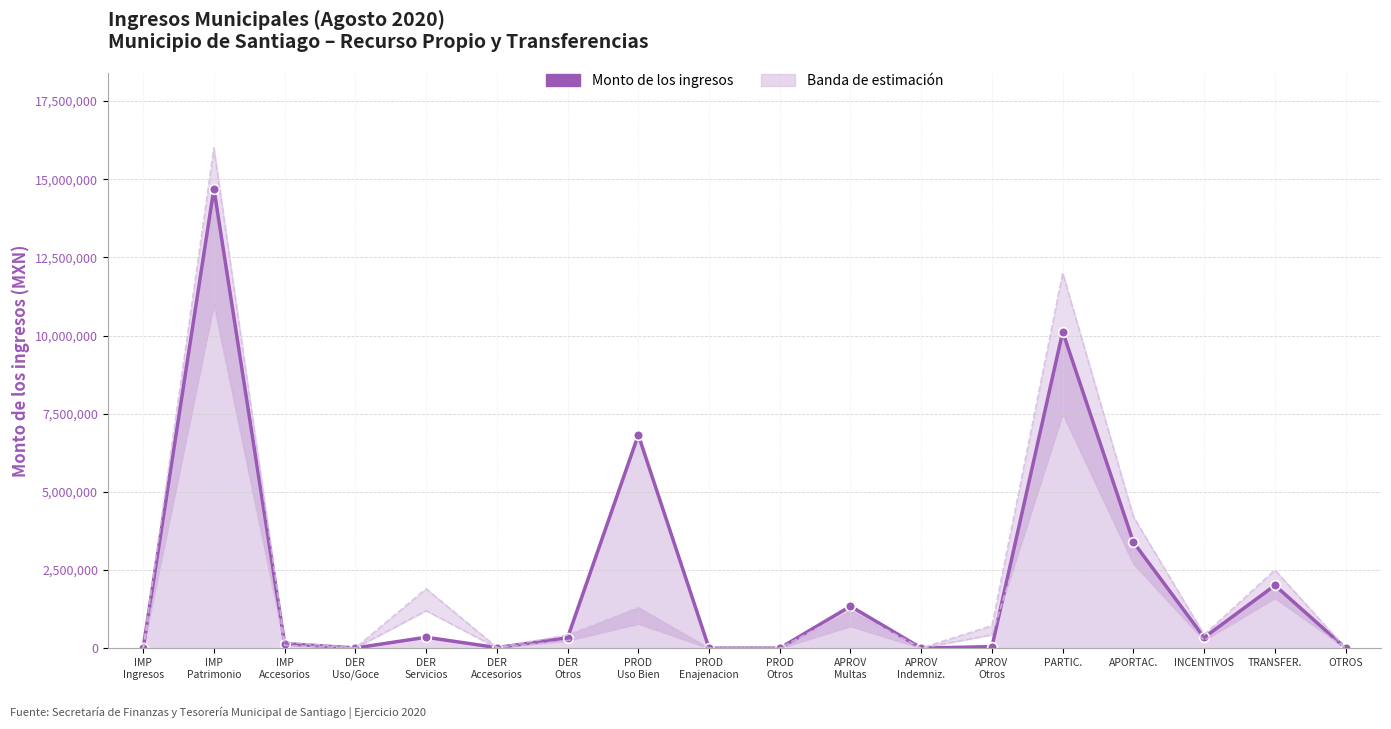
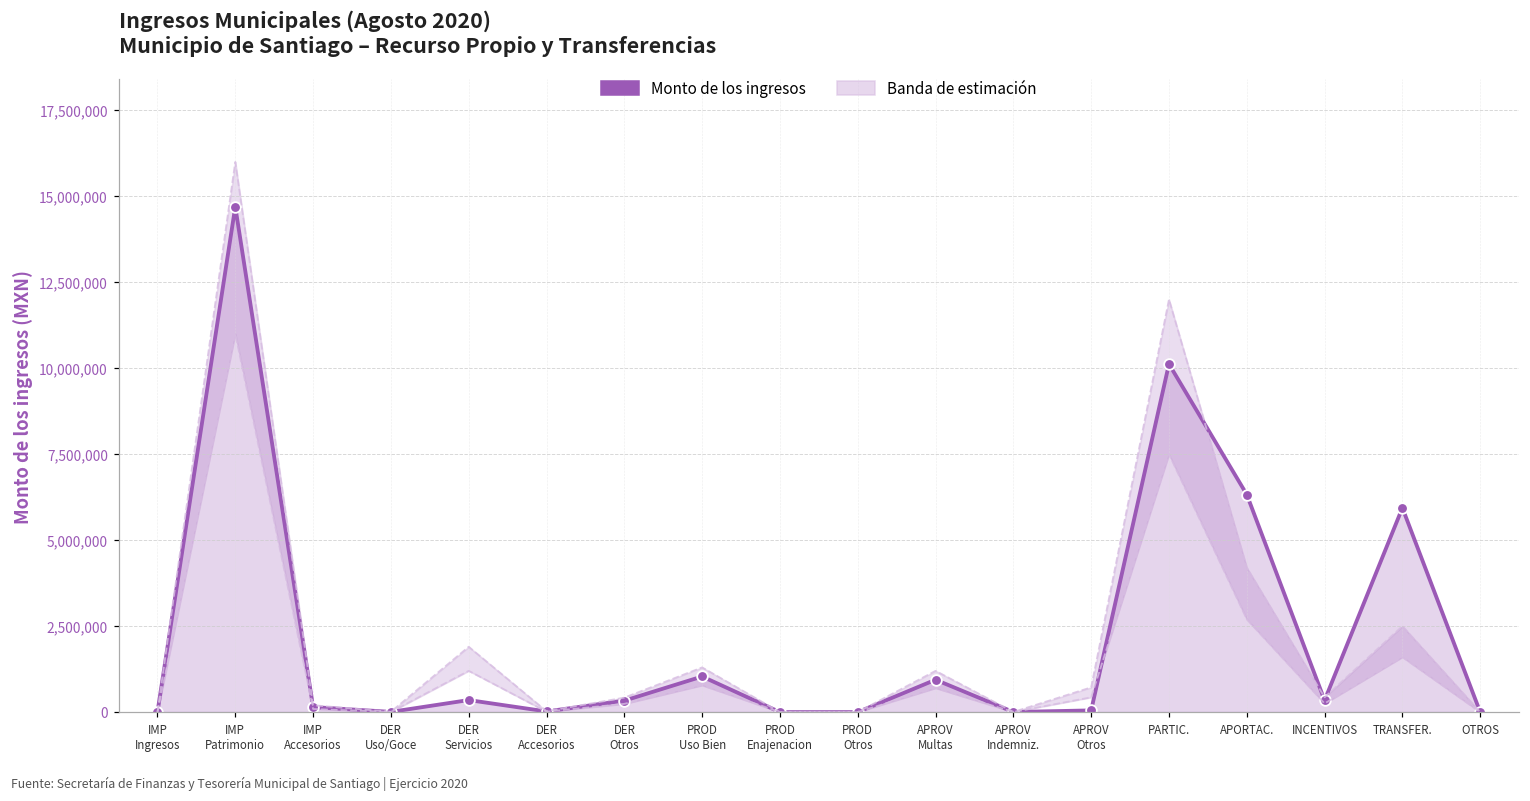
  {
    "Monto de los ingresos": {
      "IMP Patrimonio": "14,700,000",
      "DER Servicios": "300,000",
      "DER Otros": "300,000",
-     "PROD Uso Bien": "6,800,000",
-     "APROV Multas": "1,300,000",
+     "PROD Uso Bien": "1,000,000",
+     "APROV Multas": "900,000",
      "APROV Otros": "0",
      "PARTIC.": "10,100,000",
-     "APORTAC.": "3,400,000",
+     "APORTAC.": "6,300,000",
      "INCENTIVOS": "300,000",
-     "TRANSFER.": "2,000,000"
+     "TRANSFER.": "5,900,000"
    }
  }
